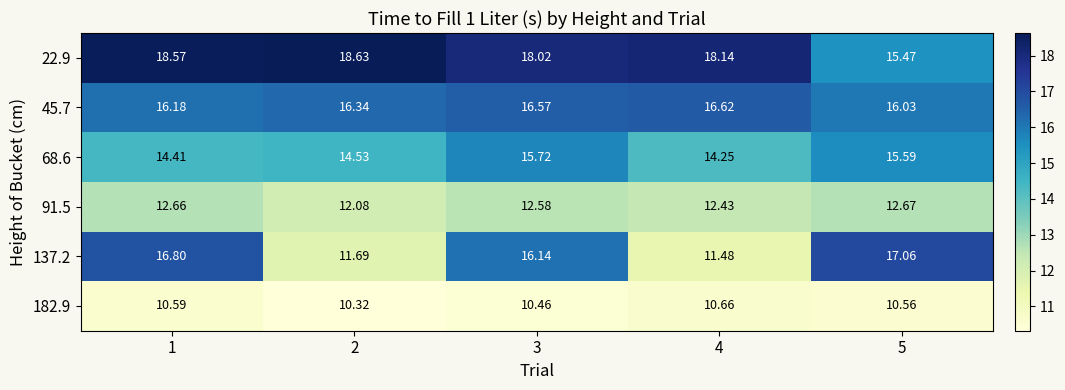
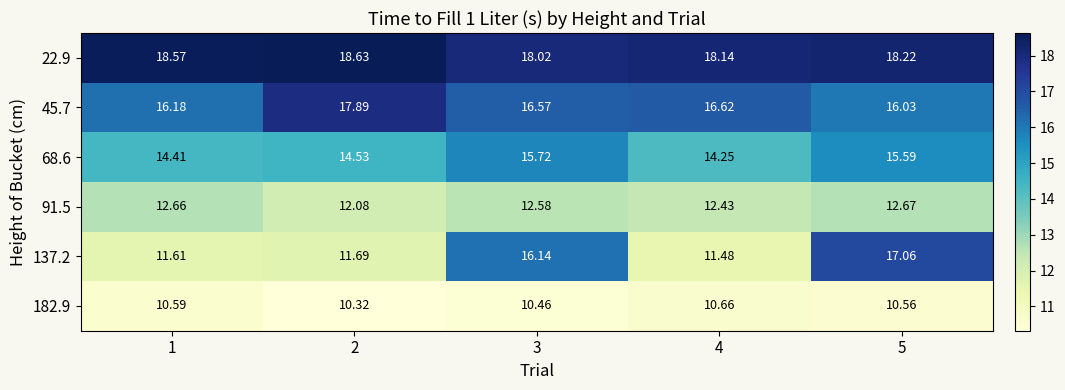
  {
    "22.9": {
      "1": 18.57,
      "2": 18.63,
      "3": 18.02,
      "4": 18.14,
-     "5": 15.47
+     "5": 18.22
    },
    "45.7": {
      "1": 16.18,
-     "2": 16.34,
+     "2": 17.89,
      "3": 16.57,
      "4": 16.62,
      "5": 16.03
    },
    "68.6": {
      "1": 14.41,
      "2": 14.53,
      "3": 15.72,
      "4": 14.25,
      "5": 15.59
    },
    "91.5": {
      "1": 12.66,
      "2": 12.08,
      "3": 12.58,
      "4": 12.43,
      "5": 12.67
    },
    "137.2": {
-     "1": 16.80,
+     "1": 11.61,
      "2": 11.69,
      "3": 16.14,
      "4": 11.48,
      "5": 17.06
    },
    "182.9": {
      "1": 10.59,
      "2": 10.32,
      "3": 10.46,
      "4": 10.66,
      "5": 10.56
    }
  }
